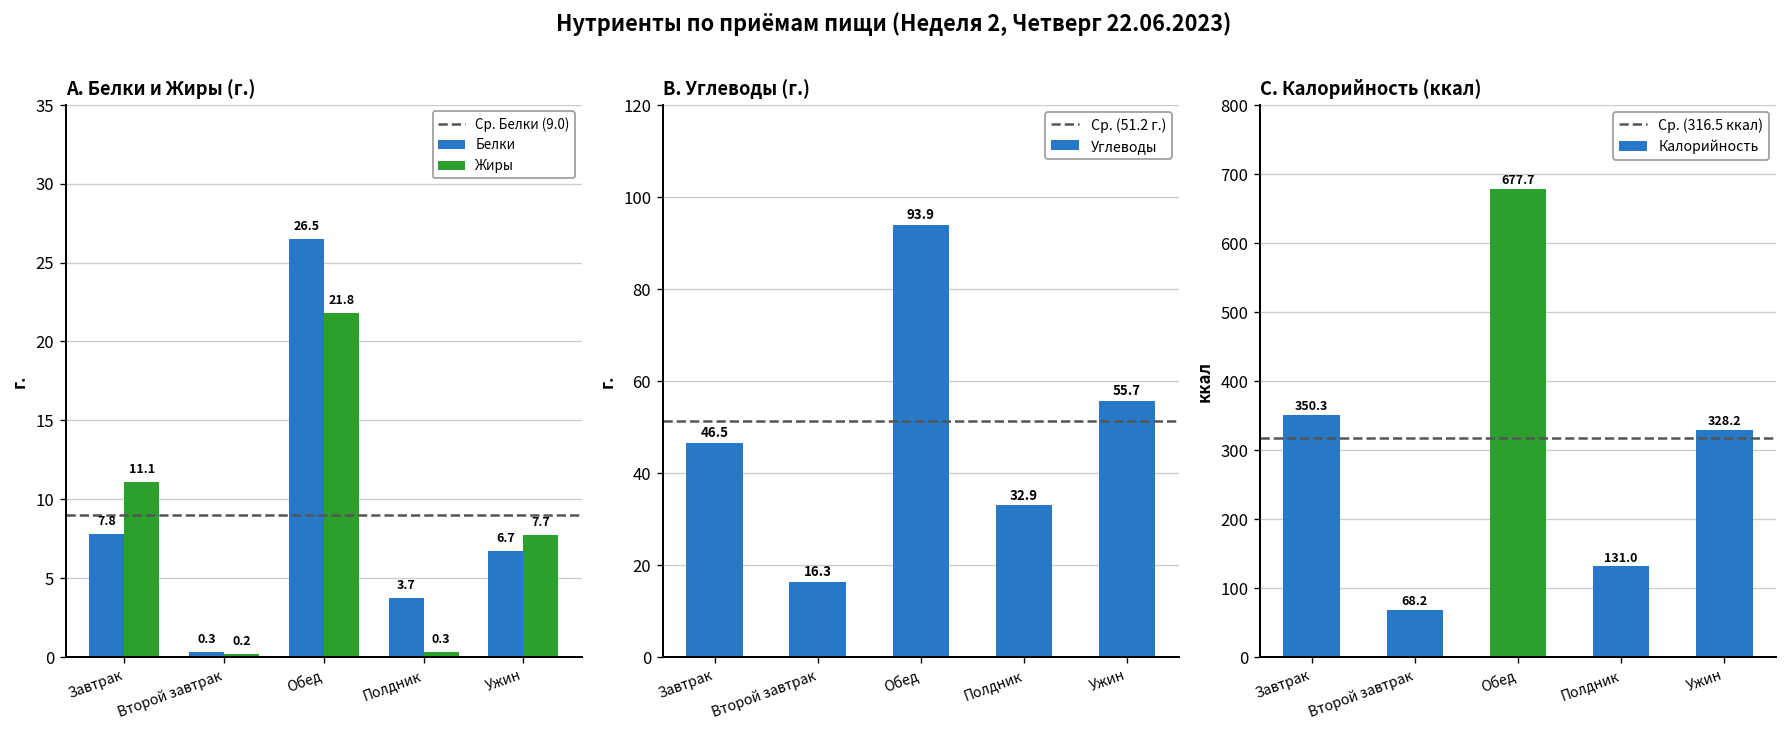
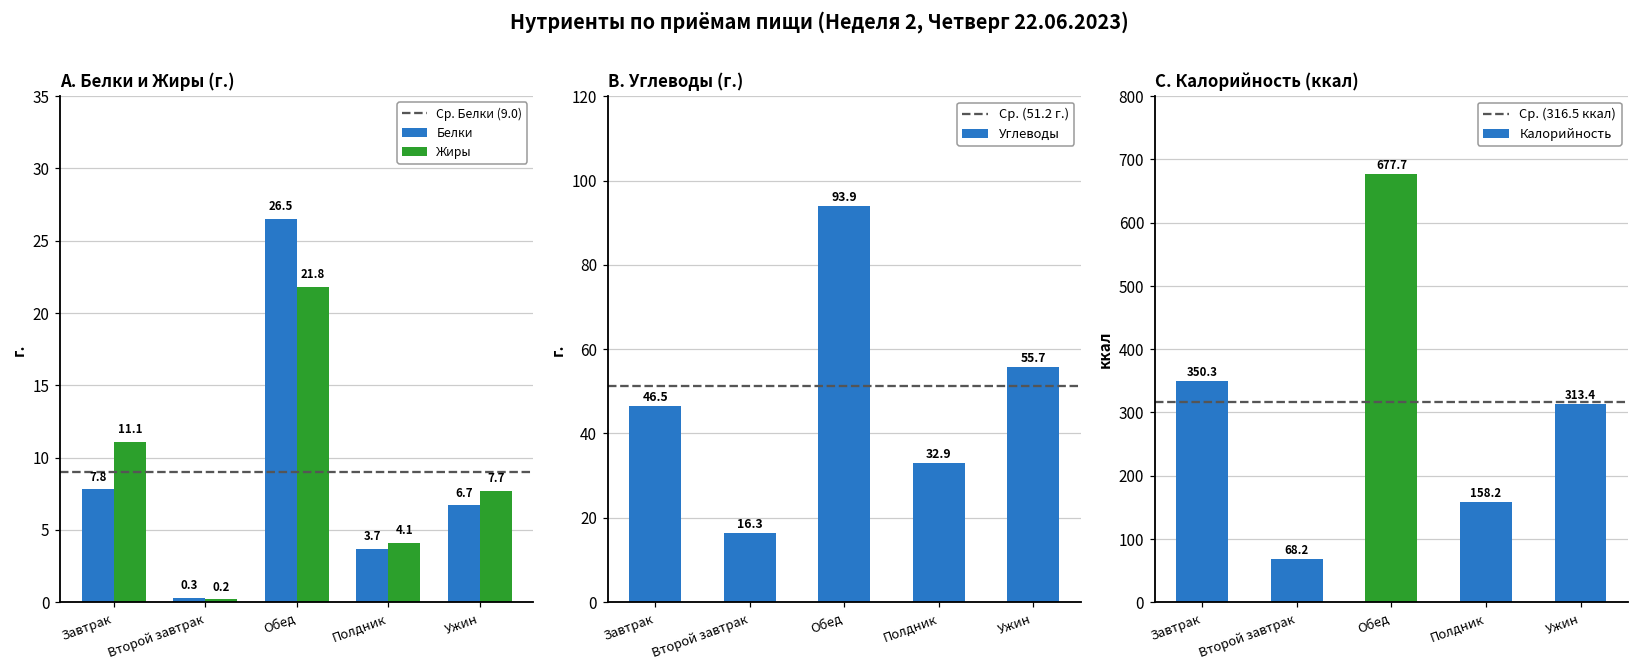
  {
    "A. Белки и Жиры (г.)": {
      "Белки": {
        "Завтрак": 7.8,
        "Второй завтрак": 0.3,
        "Обед": 26.5,
        "Полдник": 3.7,
        "Ужин": 6.7
      },
      "Жиры": {
        "Завтрак": 11.1,
        "Второй завтрак": 0.2,
        "Обед": 21.8,
-       "Полдник": 0.3,
+       "Полдник": 4.1,
        "Ужин": 7.7
      }
    },
    "B. Углеводы (г.)": {
      "Завтрак": 46.5,
      "Второй завтрак": 16.3,
      "Обед": 93.9,
      "Полдник": 32.9,
      "Ужин": 55.7
    },
    "C. Калорийность (ккал)": {
      "Завтрак": 350.3,
      "Второй завтрак": 68.2,
      "Обед": 677.7,
-     "Полдник": 131.0,
-     "Ужин": 328.2
+     "Полдник": 158.2,
+     "Ужин": 313.4
    }
  }
